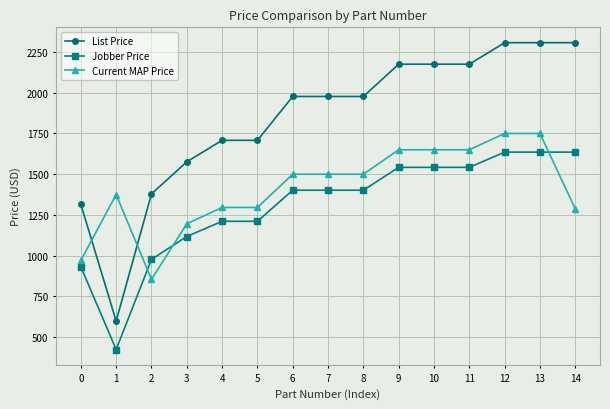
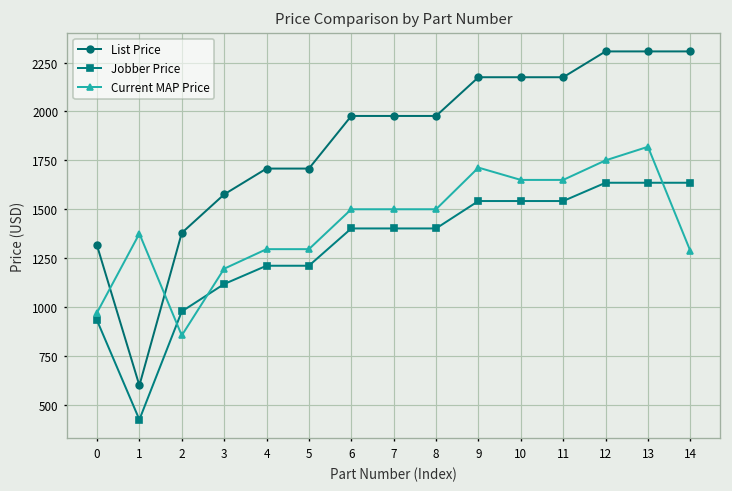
  {
    "Current MAP Price": {
      "0": 970,
      "1": 1380,
      "2": 850,
      "3": 1200,
      "4": 1300,
      "5": 1300,
      "6": 1500,
      "7": 1500,
      "8": 1500,
-     "9": 1650,
+     "9": 1710,
      "10": 1650,
      "11": 1650,
      "12": 1750,
-     "13": 1750,
+     "13": 1820,
      "14": 1290
    }
  }
